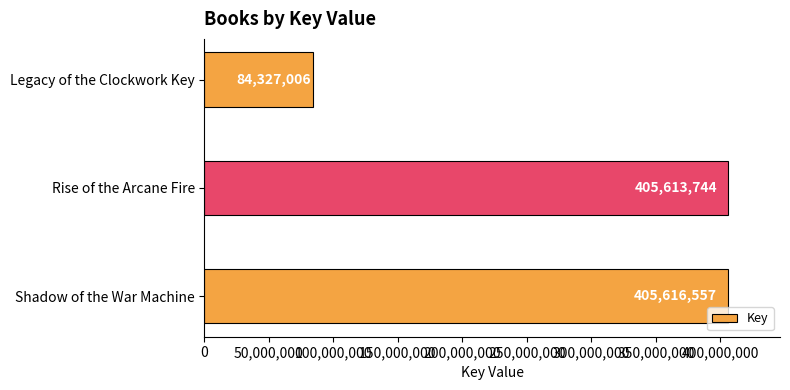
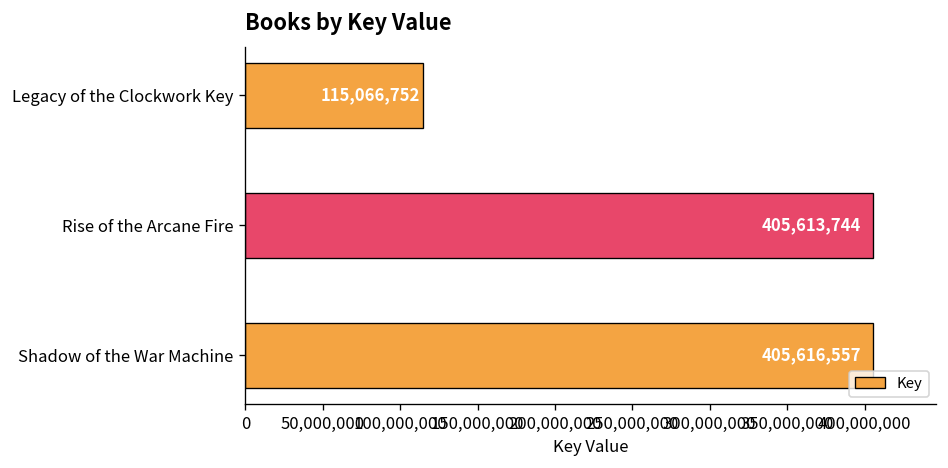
  {
-   "Legacy of the Clockwork Key": "84,327,006",
+   "Legacy of the Clockwork Key": "115,066,752",
    "Rise of the Arcane Fire": "405,613,744",
    "Shadow of the War Machine": "405,616,557"
  }
